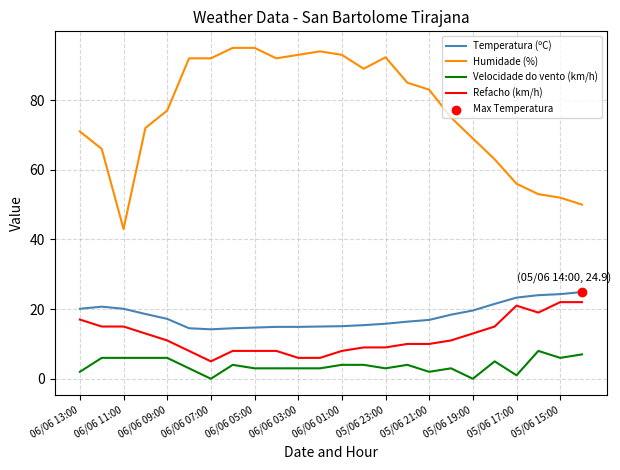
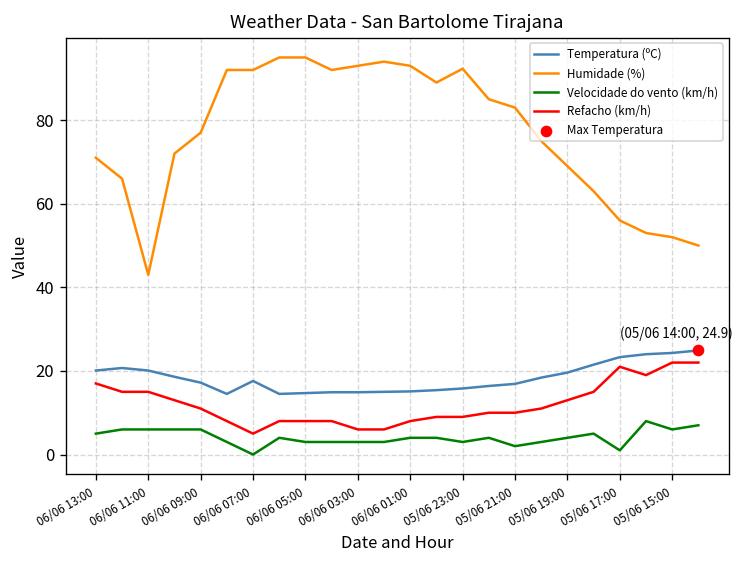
  {
    "Temperatura (ºC)": {
      "06/06 13:00": 20,
      "06/06 11:00": 20,
      "06/06 09:00": 17,
-     "06/06 07:00": 14,
+     "06/06 07:00": 18,
      "06/06 05:00": 15,
      "06/06 03:00": 15,
      "06/06 01:00": 15,
      "05/06 23:00": 16,
      "05/06 21:00": 17,
      "05/06 19:00": 20,
      "05/06 17:00": 23,
      "05/06 15:00": 24
    },
    "Humidade (%)": {
      "06/06 13:00": 71,
      "06/06 11:00": 43,
      "06/06 09:00": 77,
      "06/06 07:00": 92,
      "06/06 05:00": 95,
      "06/06 03:00": 93,
      "06/06 01:00": 93,
      "05/06 23:00": 92,
      "05/06 21:00": 83,
      "05/06 19:00": 69,
      "05/06 17:00": 56,
      "05/06 15:00": 52
    },
    "Velocidade do vento (km/h)": {
-     "06/06 13:00": 2,
+     "06/06 13:00": 5,
      "06/06 11:00": 6,
      "06/06 09:00": 6,
      "06/06 07:00": 0,
      "06/06 05:00": 3,
      "06/06 03:00": 3,
      "06/06 01:00": 4,
      "05/06 23:00": 3,
      "05/06 21:00": 2,
-     "05/06 19:00": 0,
+     "05/06 19:00": 4,
      "05/06 17:00": 1,
      "05/06 15:00": 6
    }
  }
